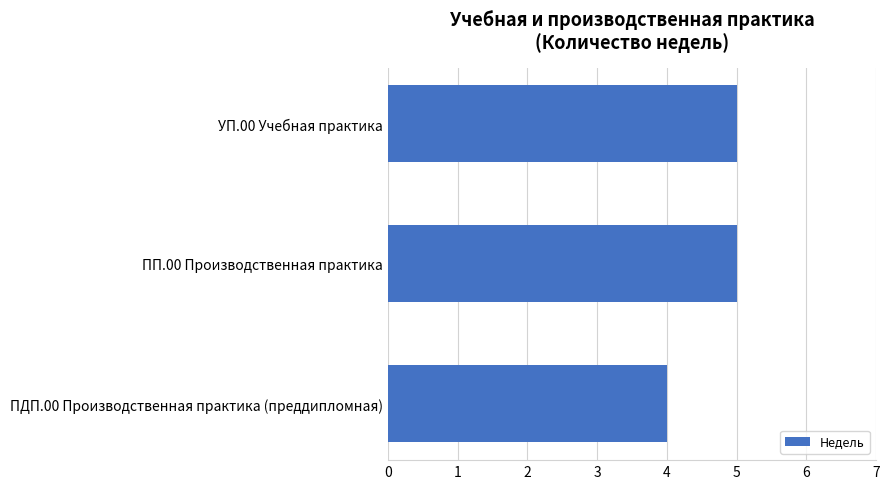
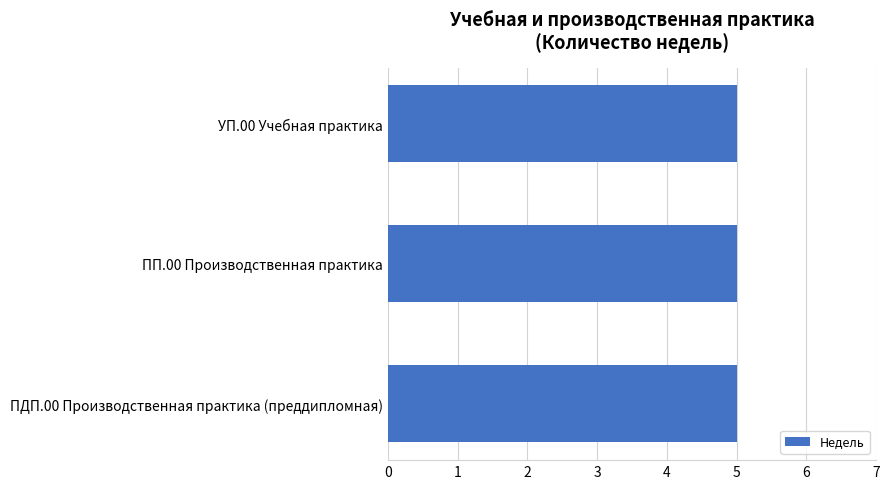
  {
    "УП.00 Учебная практика": 5,
    "ПП.00 Производственная практика": 5,
-   "ПДП.00 Производственная практика (преддипломная)": 4
+   "ПДП.00 Производственная практика (преддипломная)": 5
  }
